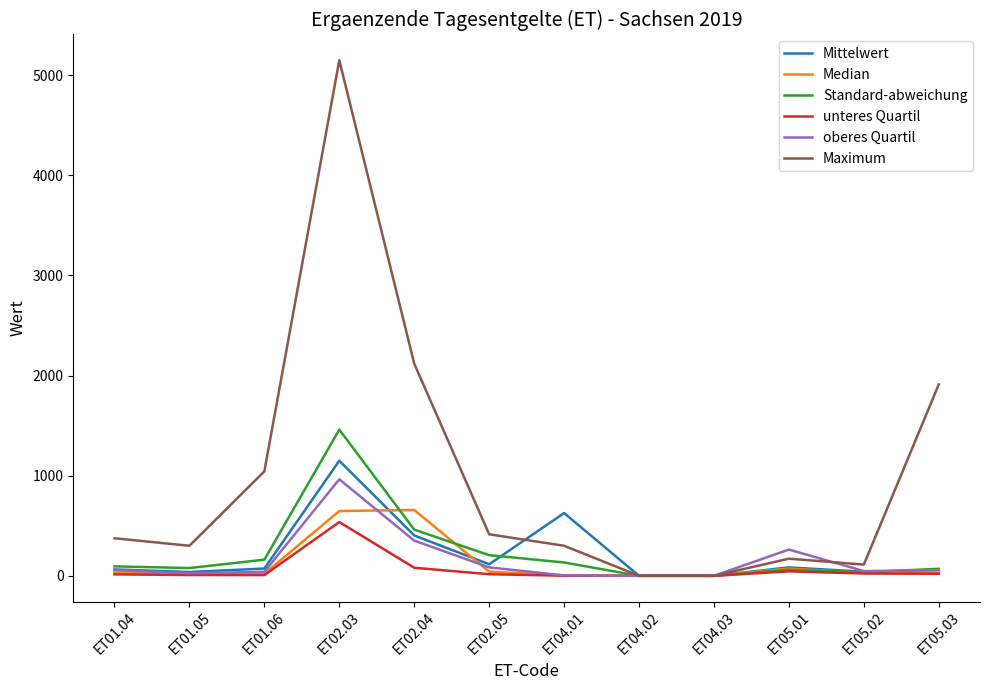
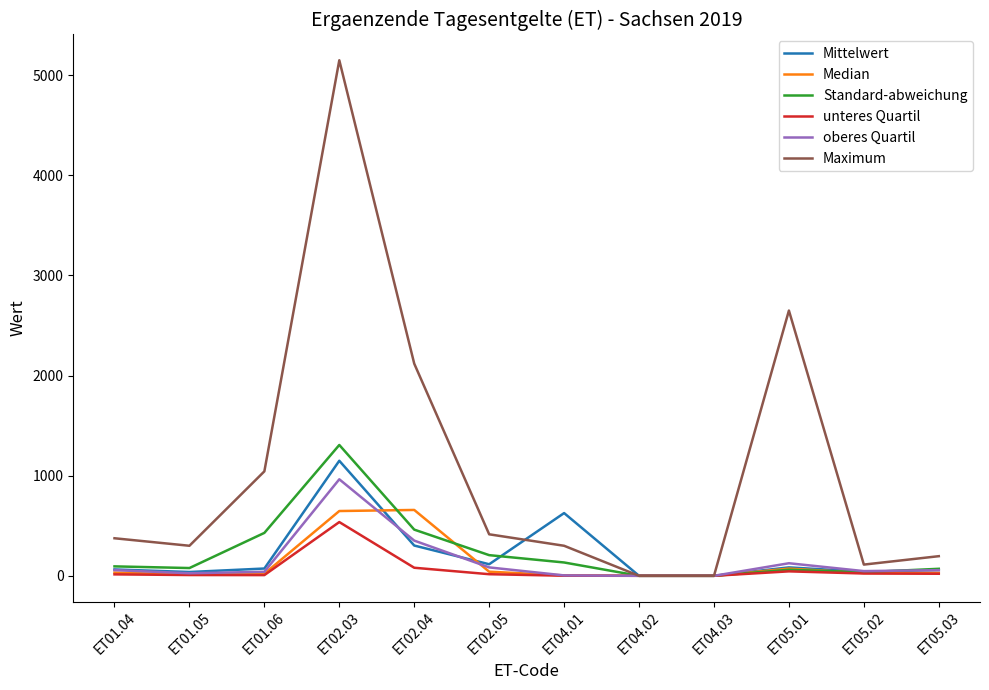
  {
    "Mittelwert": {
      "ET01.06": 70,
      "ET02.03": 1150,
-     "ET02.04": 400,
+     "ET02.04": 300,
      "ET02.05": 120,
      "ET04.01": 630
    },
    "Median": {
      "ET02.03": 650,
      "ET02.04": 660
    },
    "Standard-abweichung": {
      "ET01.04": 90,
      "ET01.05": 80,
-     "ET01.06": 160,
-     "ET02.03": 1460,
+     "ET01.06": 430,
+     "ET02.03": 1310,
      "ET02.04": 460,
      "ET02.05": 210,
      "ET04.01": 130
    },
    "unteres Quartil": {
      "ET02.03": 540,
      "ET02.04": 80
    },
    "oberes Quartil": {
      "ET02.03": 960,
      "ET02.04": 350,
      "ET02.05": 80,
-     "ET05.01": 260
+     "ET05.01": 130
    },
    "Maximum": {
      "ET01.04": 380,
      "ET01.05": 300,
      "ET01.06": 1040,
      "ET02.03": 5150,
      "ET02.04": 2120,
      "ET02.05": 410,
      "ET04.01": 300,
-     "ET05.01": 170,
+     "ET05.01": 2650,
      "ET05.02": 110,
-     "ET05.03": 1910
+     "ET05.03": 200
    }
  }
